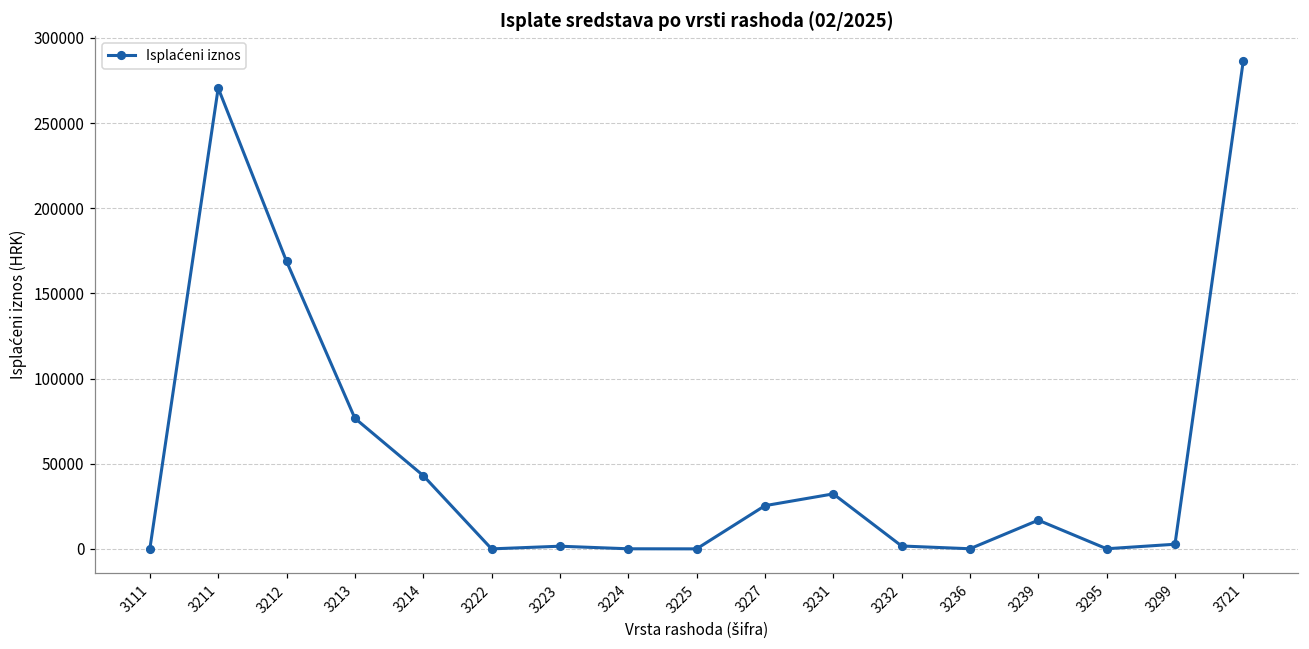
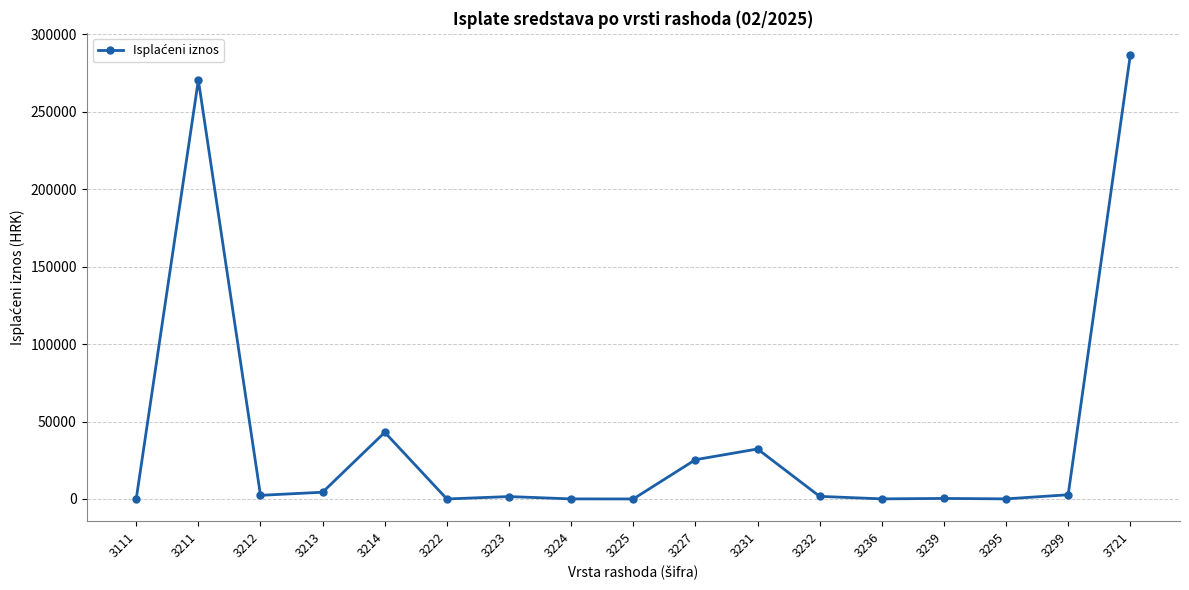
  {
    "3111": 0,
    "3211": 271000,
-   "3212": 169000,
-   "3213": 77000,
+   "3212": 2000,
+   "3213": 4000,
    "3214": 43000,
    "3222": 0,
    "3223": 2000,
    "3224": 0,
    "3225": 0,
    "3227": 25000,
    "3231": 32000,
    "3232": 2000,
    "3236": 0,
-   "3239": 17000,
+   "3239": 0,
    "3295": 0,
    "3299": 3000,
    "3721": 287000
  }
